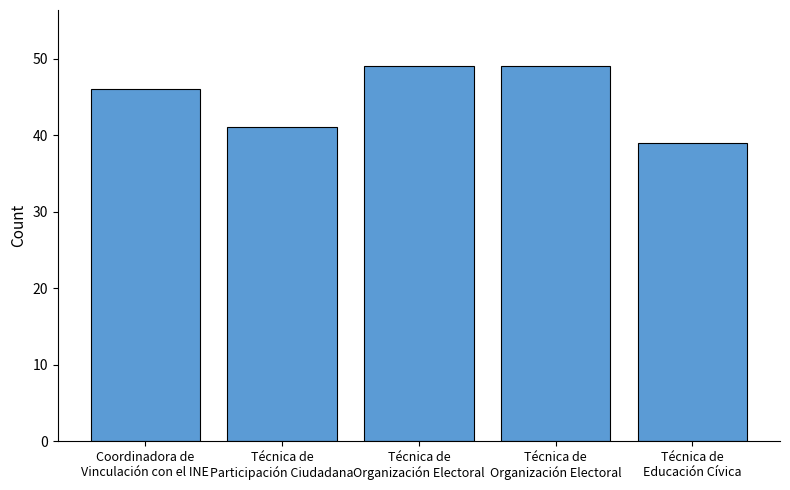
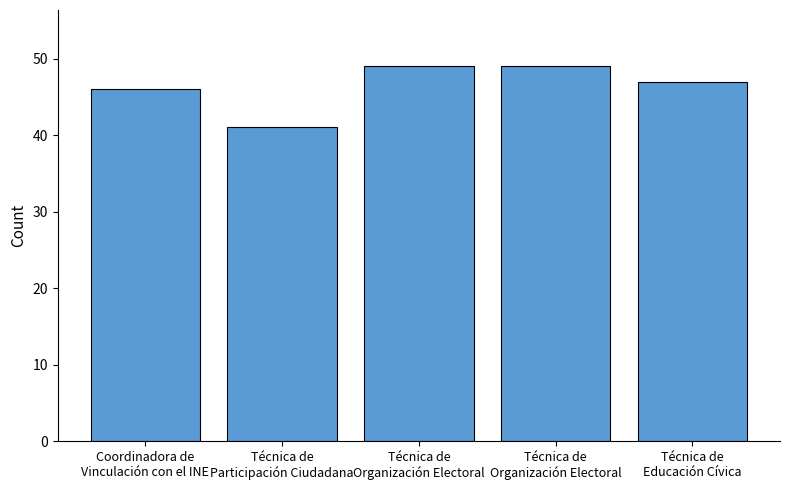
  {
    "Coordinadora de Vinculación con el INE": 46,
    "Técnica de Participación Ciudadana": 41,
-   "Técnica de Educación Cívica": 39
+   "Técnica de Educación Cívica": 47
  }
